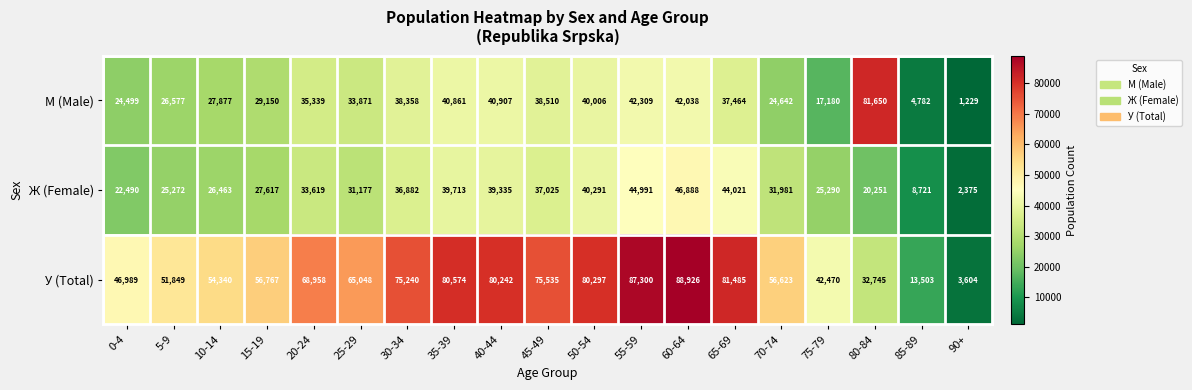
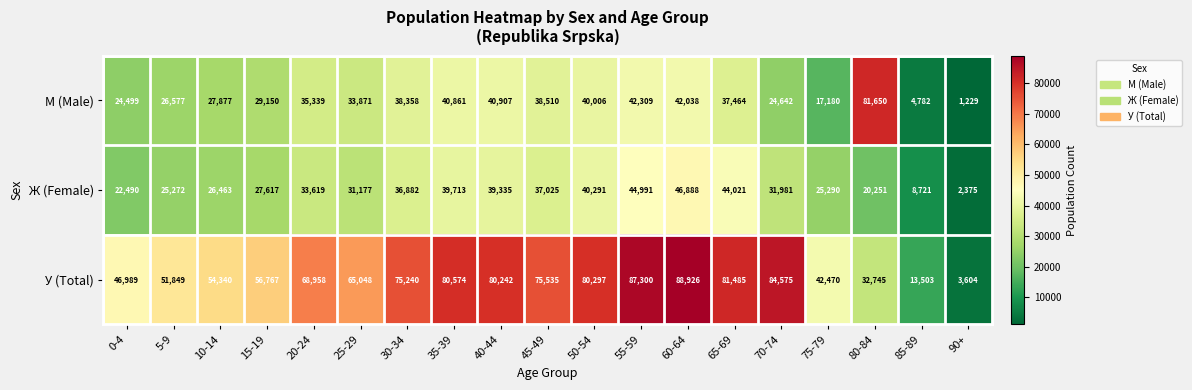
  {
    "М (Male)": {
      "0-4": "24,499",
      "5-9": "26,577",
      "10-14": "27,877",
      "15-19": "29,150",
      "20-24": "35,339",
      "25-29": "33,871",
      "30-34": "38,358",
      "35-39": "40,861",
      "40-44": "40,907",
      "45-49": "38,510",
      "50-54": "40,006",
      "55-59": "42,309",
      "60-64": "42,038",
      "65-69": "37,464",
      "70-74": "24,642",
      "75-79": "17,180",
      "80-84": "81,650",
      "85-89": "4,782",
      "90+": "1,229"
    },
    "Ж (Female)": {
      "0-4": "22,490",
      "5-9": "25,272",
      "10-14": "26,463",
      "15-19": "27,617",
      "20-24": "33,619",
      "25-29": "31,177",
      "30-34": "36,882",
      "35-39": "39,713",
      "40-44": "39,335",
      "45-49": "37,025",
      "50-54": "40,291",
      "55-59": "44,991",
      "60-64": "46,888",
      "65-69": "44,021",
      "70-74": "31,981",
      "75-79": "25,290",
      "80-84": "20,251",
      "85-89": "8,721",
      "90+": "2,375"
    },
    "У (Total)": {
      "0-4": "46,989",
      "5-9": "51,849",
      "10-14": "54,340",
      "15-19": "56,767",
      "20-24": "68,958",
      "25-29": "65,048",
      "30-34": "75,240",
      "35-39": "80,574",
      "40-44": "80,242",
      "45-49": "75,535",
      "50-54": "80,297",
      "55-59": "87,300",
      "60-64": "88,926",
      "65-69": "81,485",
-     "70-74": "56,623",
+     "70-74": "84,575",
      "75-79": "42,470",
      "80-84": "32,745",
      "85-89": "13,503",
      "90+": "3,604"
    }
  }
